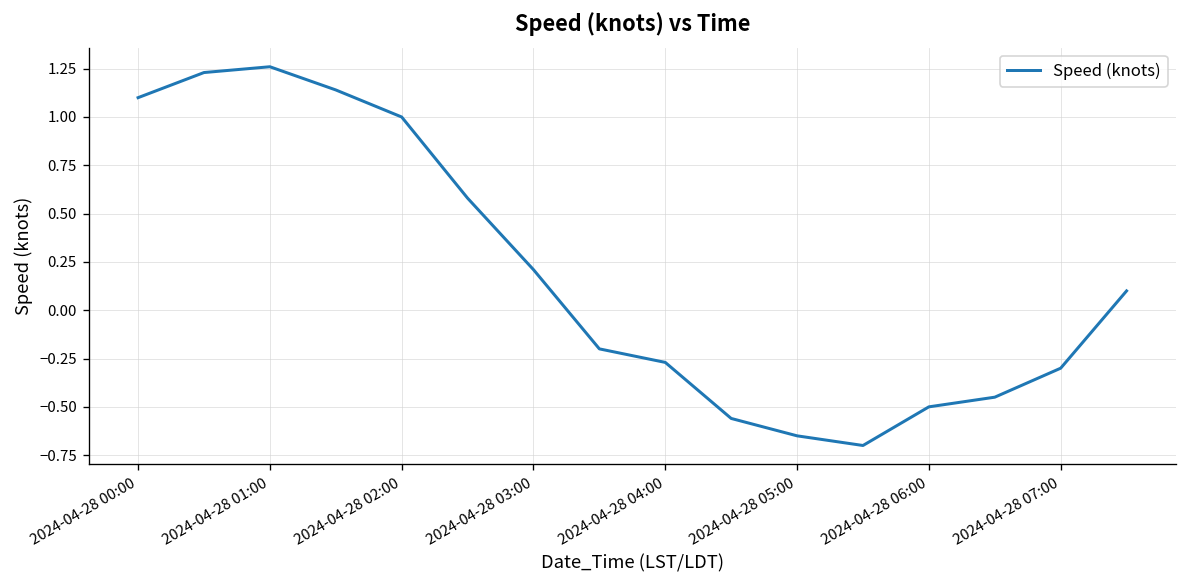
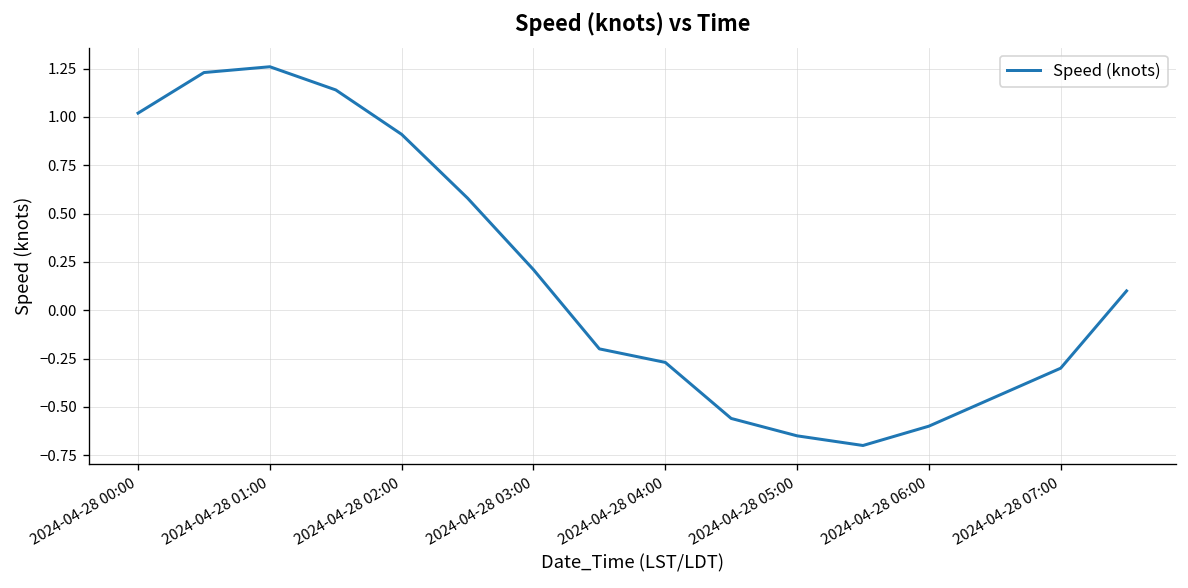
  {
-   "2024-04-28 00:00": 1.10,
+   "2024-04-28 00:00": 1.02,
    "2024-04-28 01:00": 1.26,
-   "2024-04-28 02:00": 1.00,
+   "2024-04-28 02:00": 0.91,
    "2024-04-28 03:00": 0.21,
    "2024-04-28 04:00": -0.27,
    "2024-04-28 05:00": -0.65,
-   "2024-04-28 06:00": -0.5,
+   "2024-04-28 06:00": -0.6,
    "2024-04-28 07:00": -0.30
  }
